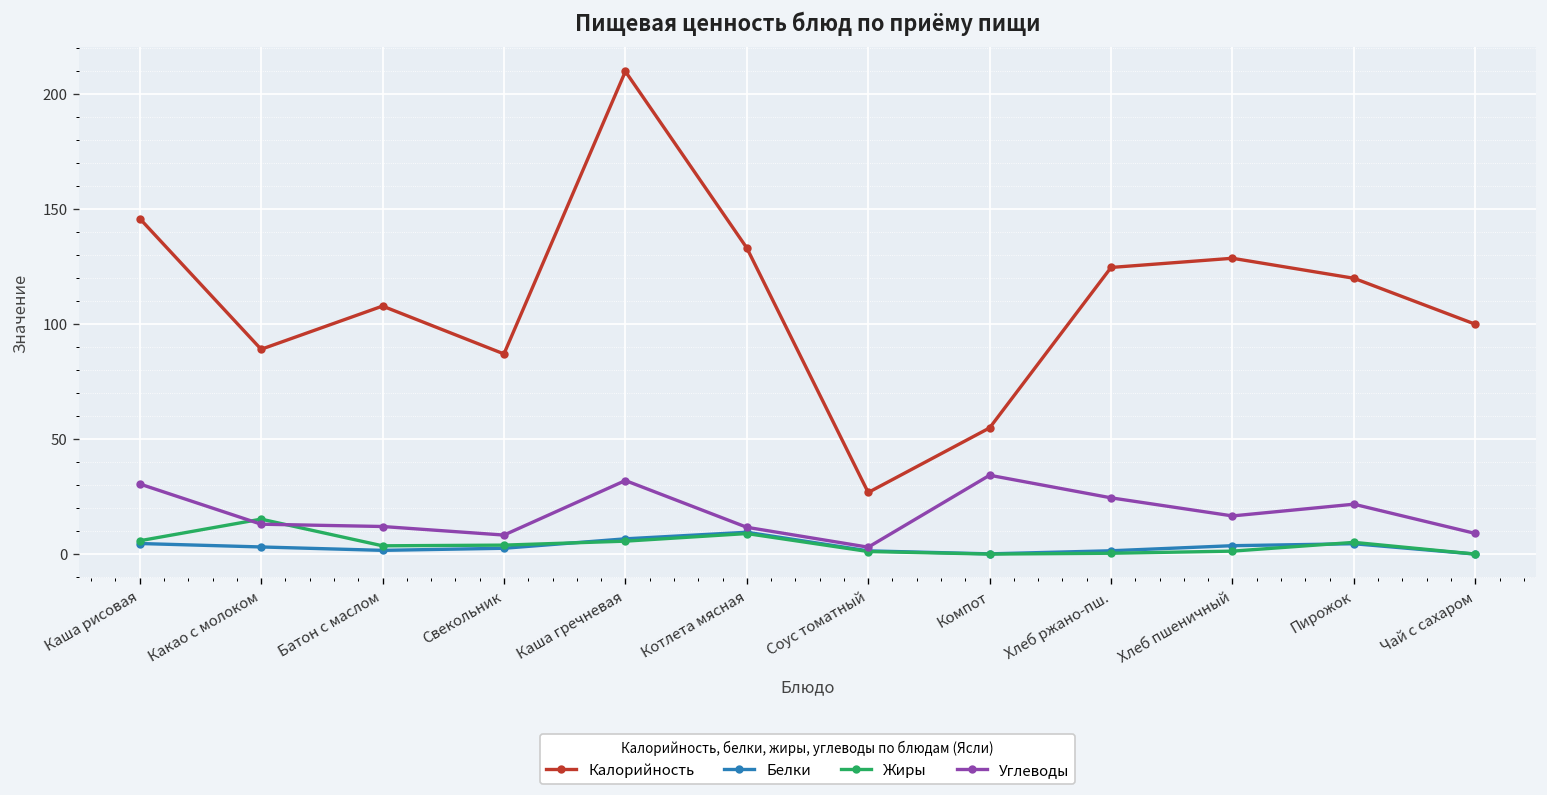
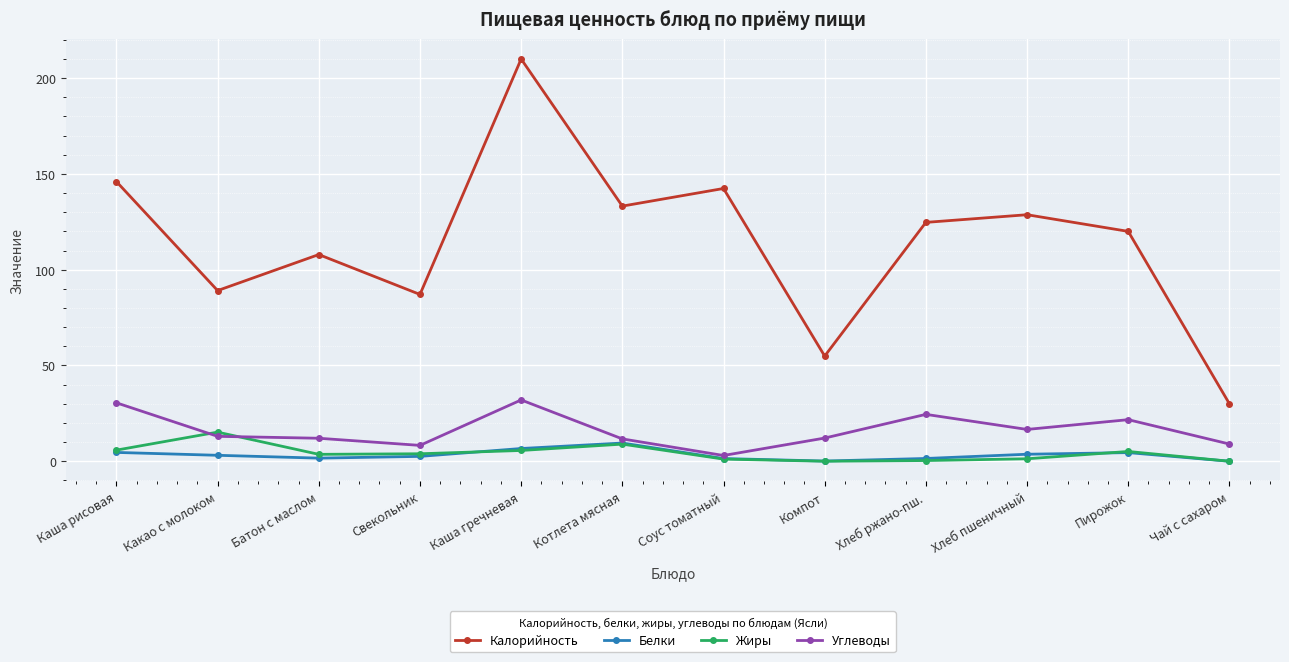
  {
    "Калорийность": {
      "Каша рисовая": 146,
      "Какао с молоком": 89,
      "Батон с маслом": 108,
      "Свекольник": 87,
      "Каша гречневая": 210,
      "Котлета мясная": 133,
-     "Соус томатный": 27,
+     "Соус томатный": 142,
      "Компот": 55,
      "Хлеб ржано-пш.": 125,
      "Хлеб пшеничный": 129,
      "Пирожок": 120,
-     "Чай с сахаром": 100
+     "Чай с сахаром": 30
    },
    "Белки": {
      "Какао с молоком": 3,
      "Батон с маслом": 2,
      "Свекольник": 3,
      "Хлеб пшеничный": 4
    },
    "Жиры": {
      "Какао с молоком": 15,
      "Батон с маслом": 4,
      "Свекольник": 4,
      "Хлеб пшеничный": 1
    },
    "Углеводы": {
      "Каша рисовая": 31,
      "Какао с молоком": 13,
      "Батон с маслом": 12,
      "Свекольник": 8,
      "Каша гречневая": 32,
      "Котлета мясная": 12,
      "Соус томатный": 3,
-     "Компот": 34,
+     "Компот": 12,
      "Хлеб ржано-пш.": 24,
      "Хлеб пшеничный": 17,
      "Пирожок": 22,
      "Чай с сахаром": 9
    }
  }
